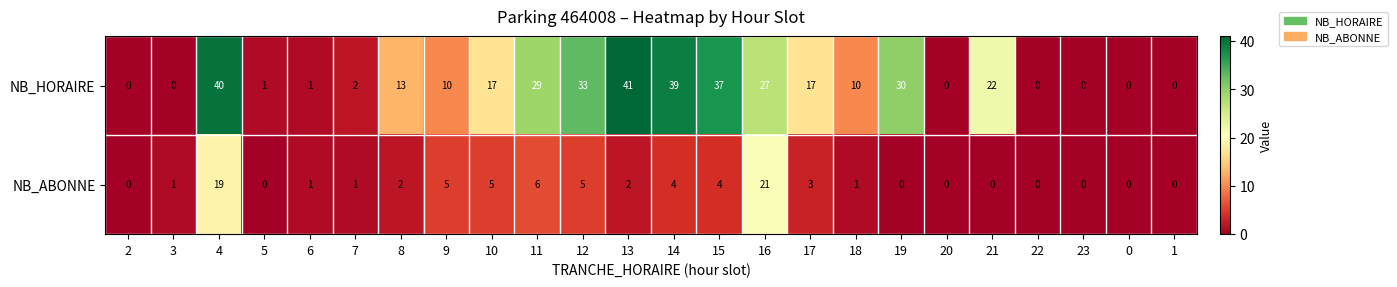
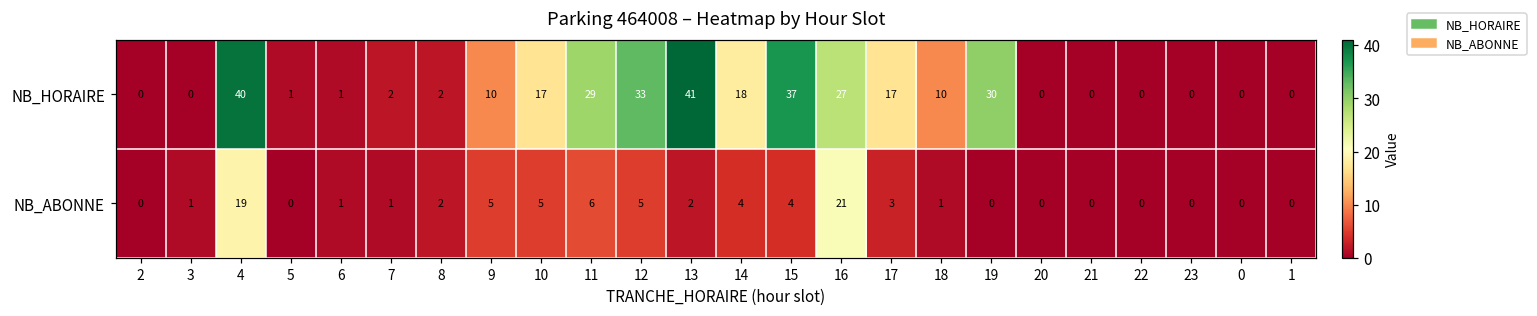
  {
    "NB_HORAIRE": {
      "2": 0,
      "3": 0,
      "4": 40,
      "5": 1,
      "6": 1,
      "7": 2,
-     "8": 13,
+     "8": 2,
      "9": 10,
      "10": 17,
      "11": 29,
      "12": 33,
      "13": 41,
-     "14": 39,
+     "14": 18,
      "15": 37,
      "16": 27,
      "17": 17,
      "18": 10,
      "19": 30,
      "20": 0,
-     "21": 22,
+     "21": 0,
      "22": 0,
      "23": 0,
      "0": 0,
      "1": 0
    },
    "NB_ABONNE": {
      "2": 0,
      "3": 1,
      "4": 19,
      "5": 0,
      "6": 1,
      "7": 1,
      "8": 2,
      "9": 5,
      "10": 5,
      "11": 6,
      "12": 5,
      "13": 2,
      "14": 4,
      "15": 4,
      "16": 21,
      "17": 3,
      "18": 1,
      "19": 0,
      "20": 0,
      "21": 0,
      "22": 0,
      "23": 0,
      "0": 0,
      "1": 0
    }
  }
